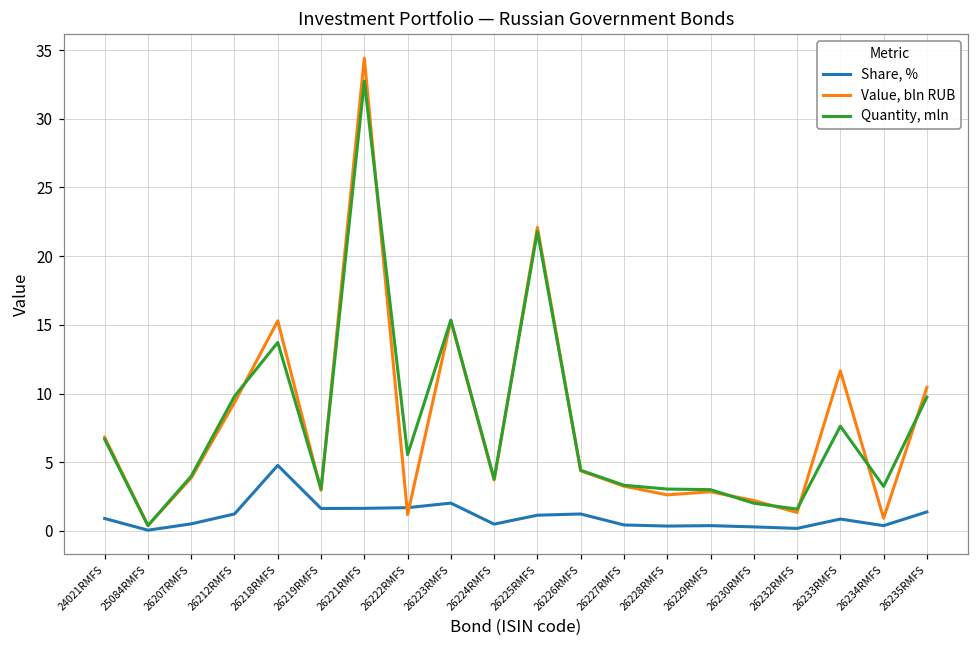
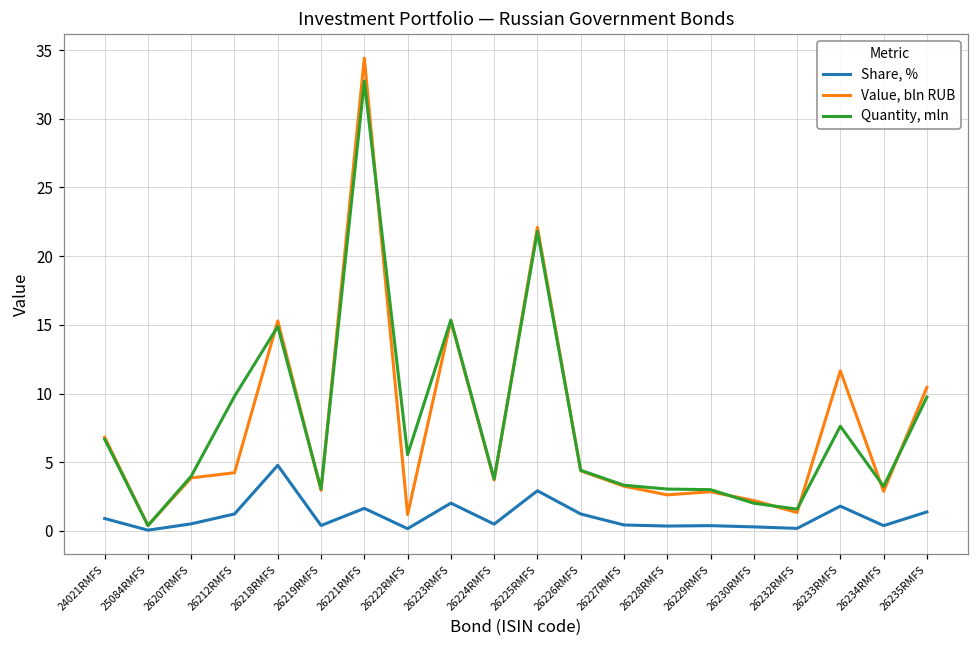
  {
    "Share, %": {
      "24021RMFS": 0.9,
      "25084RMFS": 0.1,
      "26207RMFS": 0.5,
      "26212RMFS": 1.2,
      "26218RMFS": 4.8,
-     "26219RMFS": 1.6,
+     "26219RMFS": 0.4,
      "26221RMFS": 1.6,
-     "26222RMFS": 1.7,
+     "26222RMFS": 0.2,
      "26223RMFS": 2.0,
      "26224RMFS": 0.5,
-     "26225RMFS": 1.1,
+     "26225RMFS": 2.9,
      "26226RMFS": 1.2,
      "26227RMFS": 0.4,
      "26228RMFS": 0.4,
      "26229RMFS": 0.4,
      "26230RMFS": 0.3,
      "26232RMFS": 0.2,
-     "26233RMFS": 0.9,
+     "26233RMFS": 1.8,
      "26234RMFS": 0.4,
      "26235RMFS": 1.4
    },
    "Value, bln RUB": {
-     "26212RMFS": 9.3,
+     "26212RMFS": 4.2,
      "26218RMFS": 15.3,
      "26221RMFS": 34.4,
      "26222RMFS": 1.2,
      "26225RMFS": 22.1,
      "26228RMFS": 2.6,
      "26232RMFS": 1.3,
      "26233RMFS": 11.7,
-     "26234RMFS": 0.9,
+     "26234RMFS": 2.9,
      "26235RMFS": 10.4
    },
    "Quantity, mln": {
      "26212RMFS": 9.8,
-     "26218RMFS": 13.7,
+     "26218RMFS": 14.9,
      "26221RMFS": 32.8,
      "26222RMFS": 5.5,
      "26225RMFS": 21.8,
      "26228RMFS": 3.0,
      "26232RMFS": 1.6,
      "26233RMFS": 7.6,
      "26234RMFS": 3.2,
      "26235RMFS": 9.7
    }
  }
